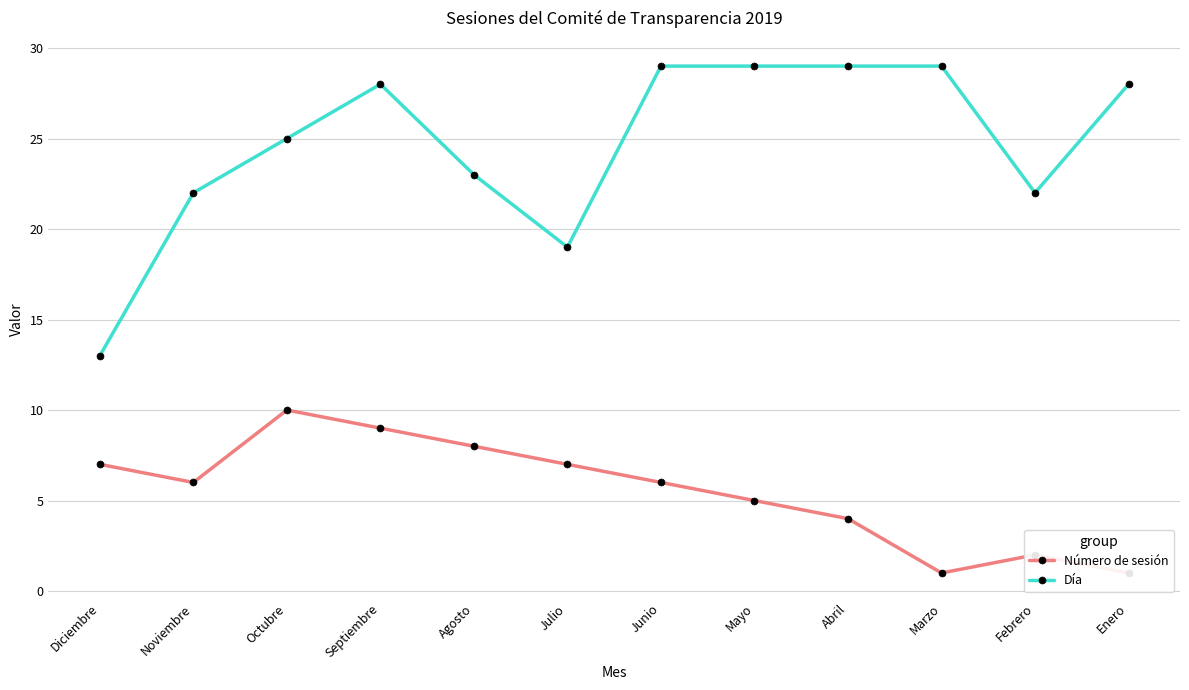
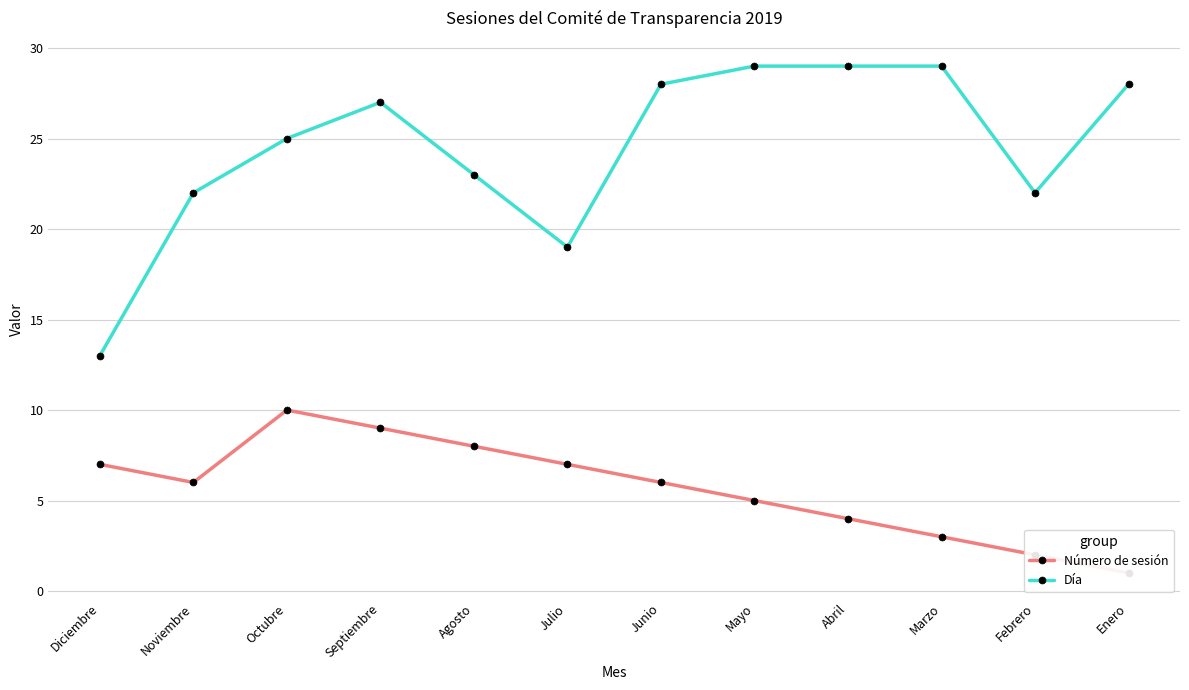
  {
    "Número de sesión": {
      "Diciembre": 7,
      "Noviembre": 6,
      "Octubre": 10,
      "Septiembre": 9,
      "Agosto": 8,
      "Julio": 7,
      "Junio": 6,
      "Mayo": 5,
      "Abril": 4,
-     "Marzo": 1
+     "Marzo": 3
    },
    "Día": {
      "Diciembre": 13,
      "Noviembre": 22,
      "Octubre": 25,
-     "Septiembre": 28,
+     "Septiembre": 27,
      "Agosto": 23,
      "Julio": 19,
-     "Junio": 29,
+     "Junio": 28,
      "Mayo": 29,
      "Abril": 29,
      "Marzo": 29,
      "Febrero": 22,
      "Enero": 28
    }
  }
